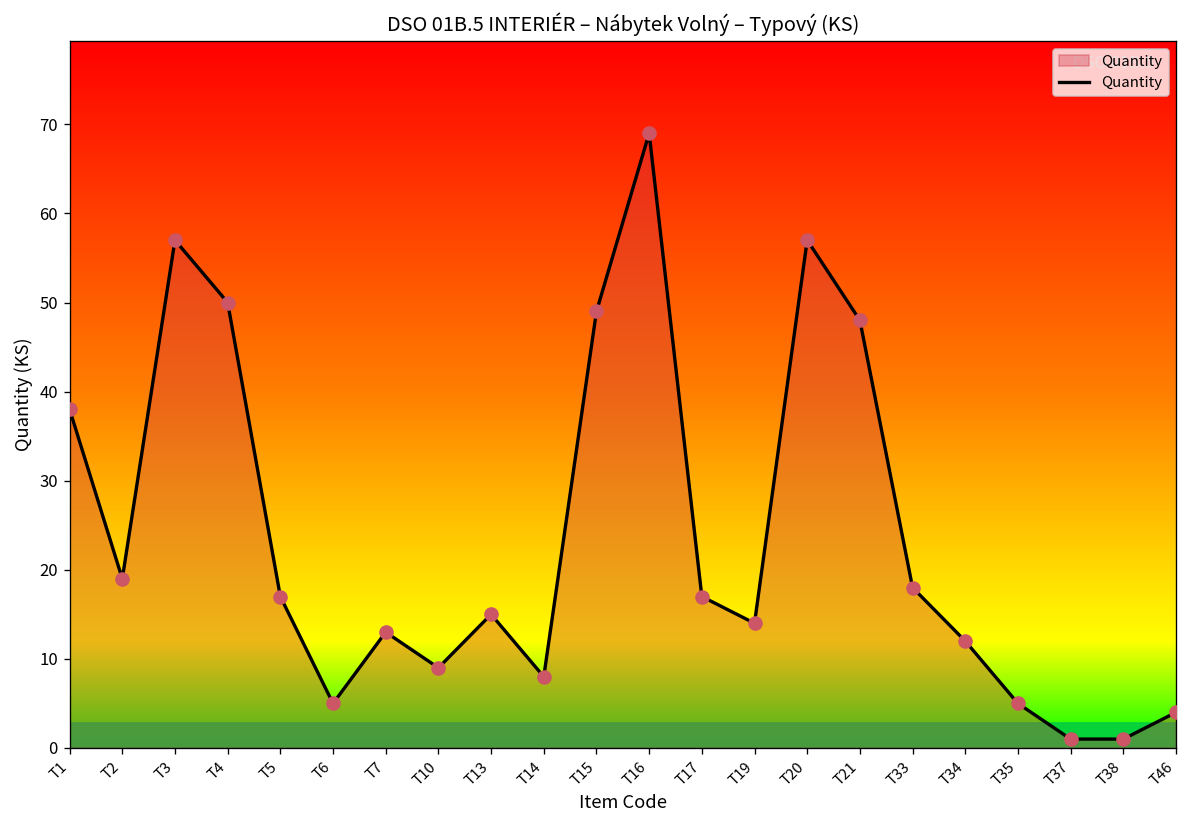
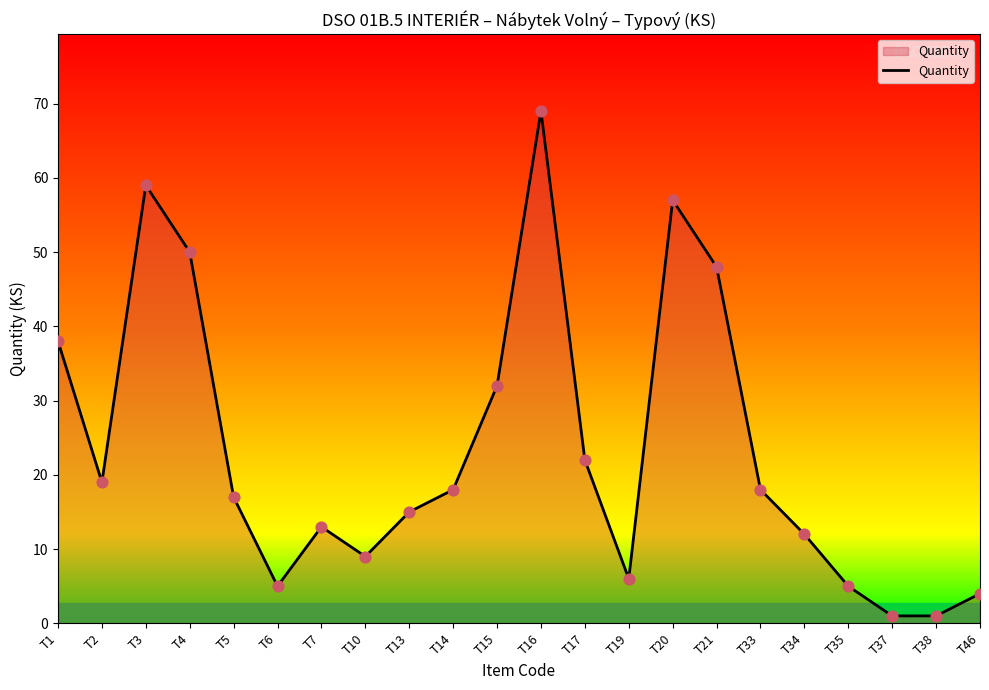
  {
    "T1": 38,
    "T2": 19,
-   "T3": 57,
+   "T3": 59,
    "T4": 50,
    "T5": 17,
    "T6": 5,
    "T7": 13,
    "T10": 9,
    "T13": 15,
-   "T14": 8,
-   "T15": 49,
+   "T14": 18,
+   "T15": 32,
    "T16": 69,
-   "T17": 17,
-   "T19": 14,
+   "T17": 22,
+   "T19": 6,
    "T20": 57,
    "T21": 48,
    "T33": 18,
    "T34": 12,
    "T35": 5,
    "T46": 4
  }
